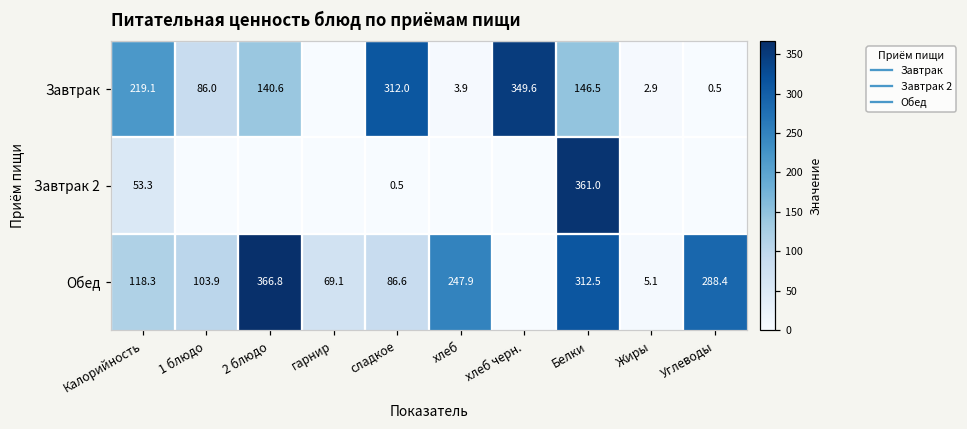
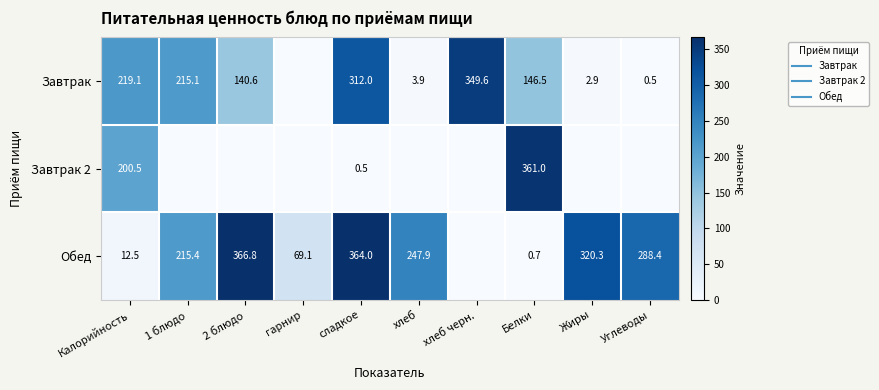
  {
    "Завтрак": {
      "Калорийность": 219.1,
-     "1 блюдо": 86.0,
+     "1 блюдо": 215.1,
      "2 блюдо": 140.6,
      "сладкое": 312.0,
      "хлеб": 3.9,
      "хлеб черн.": 349.6,
      "Белки": 146.5,
      "Жиры": 2.9,
      "Углеводы": 0.5
    },
    "Завтрак 2": {
-     "Калорийность": 53.3,
+     "Калорийность": 200.5,
      "сладкое": 0.5,
      "Белки": 361.0
    },
    "Обед": {
-     "Калорийность": 118.3,
-     "1 блюдо": 103.9,
+     "Калорийность": 12.5,
+     "1 блюдо": 215.4,
      "2 блюдо": 366.8,
      "гарнир": 69.1,
-     "сладкое": 86.6,
+     "сладкое": 364.0,
      "хлеб": 247.9,
-     "Белки": 312.5,
-     "Жиры": 5.1,
+     "Белки": 0.7,
+     "Жиры": 320.3,
      "Углеводы": 288.4
    }
  }
